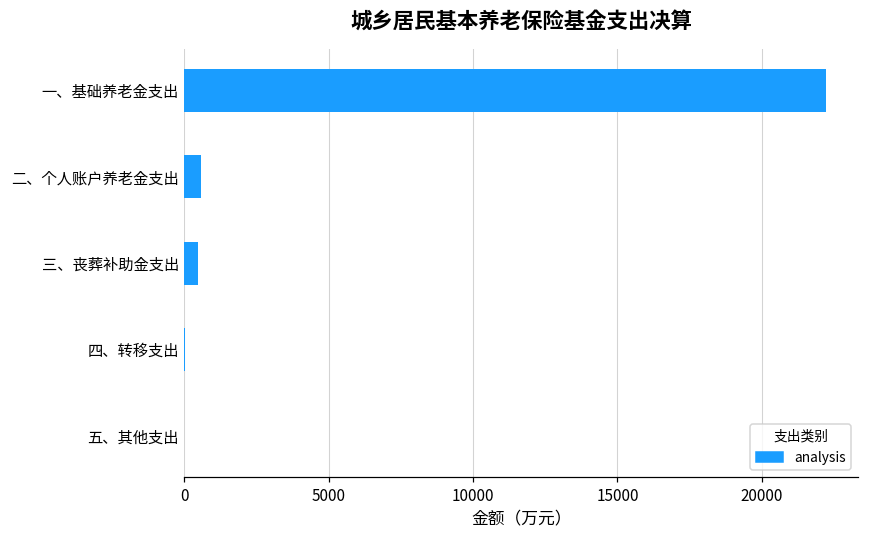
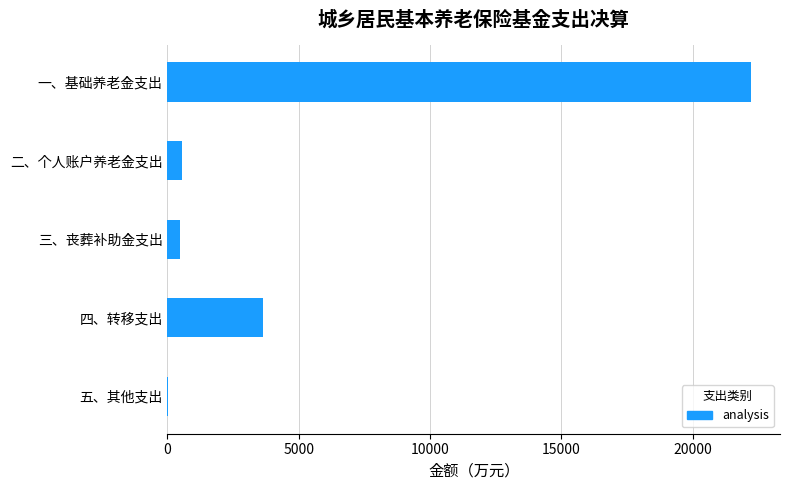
  {
    "一、基础养老金支出": 22200,
    "二、个人账户养老金支出": 600,
    "三、丧葬补助金支出": 500,
-   "四、转移支出": 0
+   "四、转移支出": 3600
  }
